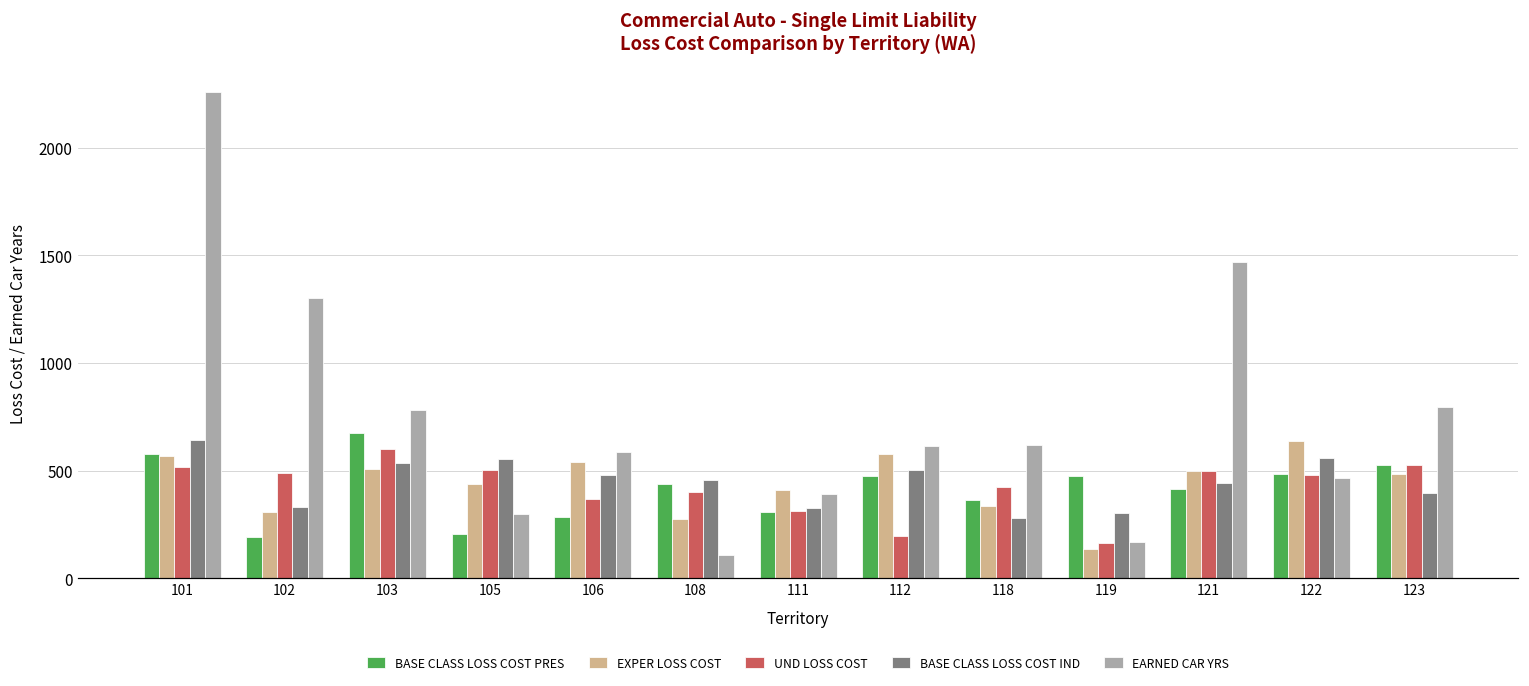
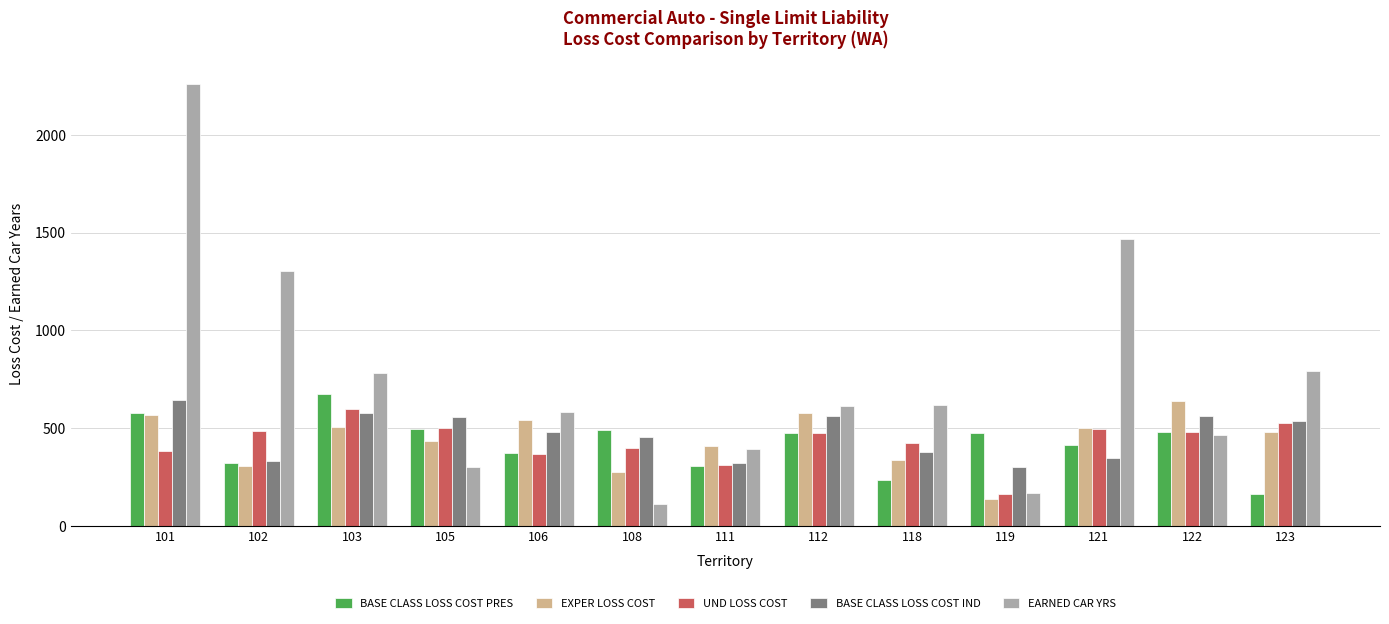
  {
    "BASE CLASS LOSS COST PRES": {
      "101": 580,
-     "102": 190,
+     "102": 320,
      "103": 670,
-     "105": 210,
-     "106": 290,
-     "108": 440,
+     "105": 500,
+     "106": 370,
+     "108": 490,
      "111": 310,
      "112": 480,
-     "118": 370,
+     "118": 240,
      "119": 470,
      "121": 420,
      "122": 480,
-     "123": 530
+     "123": 170
    },
    "UND LOSS COST": {
-     "101": 520,
+     "101": 380,
      "102": 490,
      "103": 600,
      "105": 500,
      "106": 370,
      "108": 400,
      "111": 310,
-     "112": 200,
+     "112": 480,
      "118": 420,
      "119": 170,
      "121": 500,
      "122": 480,
      "123": 520
    },
    "BASE CLASS LOSS COST IND": {
      "101": 640,
      "102": 330,
-     "103": 530,
+     "103": 580,
      "105": 560,
      "106": 480,
      "108": 460,
      "111": 330,
-     "112": 500,
-     "118": 280,
+     "112": 560,
+     "118": 380,
      "119": 300,
-     "121": 440,
+     "121": 350,
      "122": 560,
-     "123": 400
+     "123": 540
    }
  }
